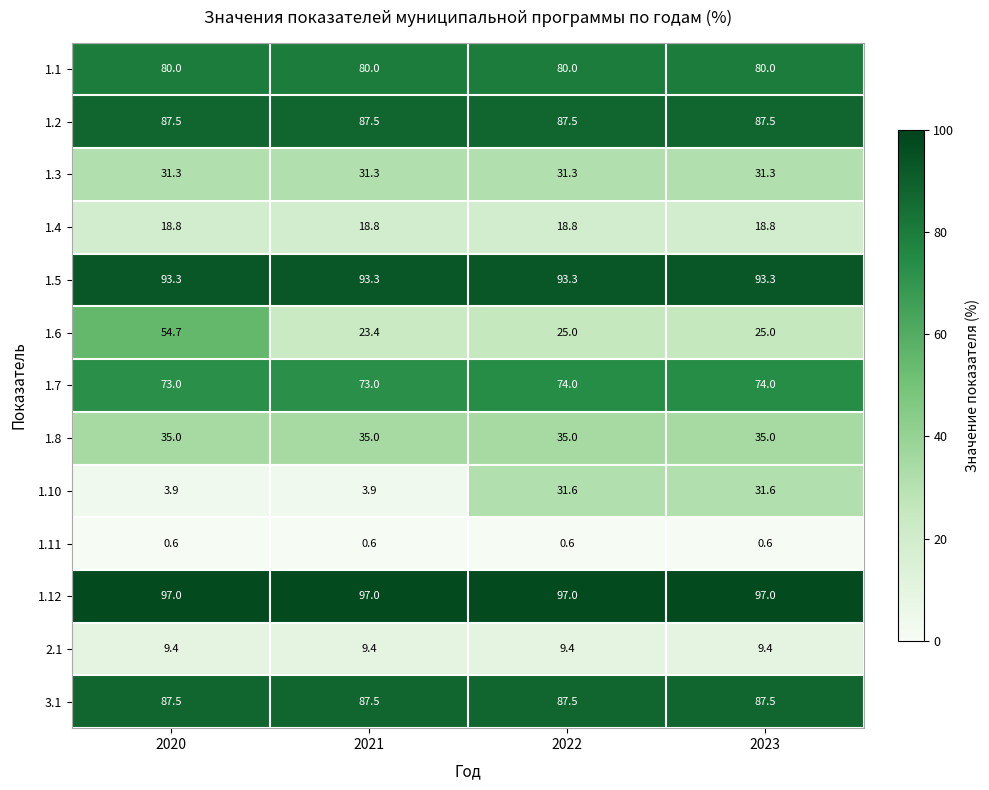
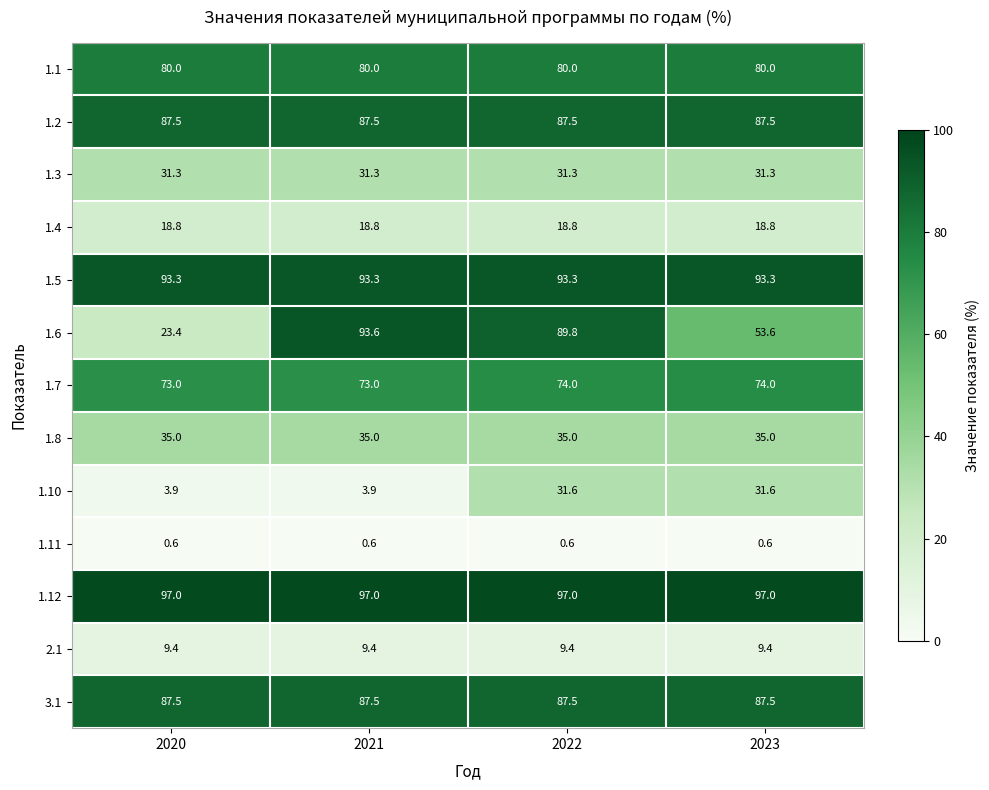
  {
    "1.1": {
      "2020": 80.0,
      "2021": 80.0,
      "2022": 80.0,
      "2023": 80.0
    },
    "1.2": {
      "2020": 87.5,
      "2021": 87.5,
      "2022": 87.5,
      "2023": 87.5
    },
    "1.3": {
      "2020": 31.3,
      "2021": 31.3,
      "2022": 31.3,
      "2023": 31.3
    },
    "1.4": {
      "2020": 18.8,
      "2021": 18.8,
      "2022": 18.8,
      "2023": 18.8
    },
    "1.5": {
      "2020": 93.3,
      "2021": 93.3,
      "2022": 93.3,
      "2023": 93.3
    },
    "1.6": {
-     "2020": 54.7,
-     "2021": 23.4,
-     "2022": 25.0,
-     "2023": 25.0
+     "2020": 23.4,
+     "2021": 93.6,
+     "2022": 89.8,
+     "2023": 53.6
    },
    "1.7": {
      "2020": 73.0,
      "2021": 73.0,
      "2022": 74.0,
      "2023": 74.0
    },
    "1.8": {
      "2020": 35.0,
      "2021": 35.0,
      "2022": 35.0,
      "2023": 35.0
    },
    "1.10": {
      "2020": 3.9,
      "2021": 3.9,
      "2022": 31.6,
      "2023": 31.6
    },
    "1.11": {
      "2020": 0.6,
      "2021": 0.6,
      "2022": 0.6,
      "2023": 0.6
    },
    "1.12": {
      "2020": 97.0,
      "2021": 97.0,
      "2022": 97.0,
      "2023": 97.0
    },
    "2.1": {
      "2020": 9.4,
      "2021": 9.4,
      "2022": 9.4,
      "2023": 9.4
    },
    "3.1": {
      "2020": 87.5,
      "2021": 87.5,
      "2022": 87.5,
      "2023": 87.5
    }
  }
